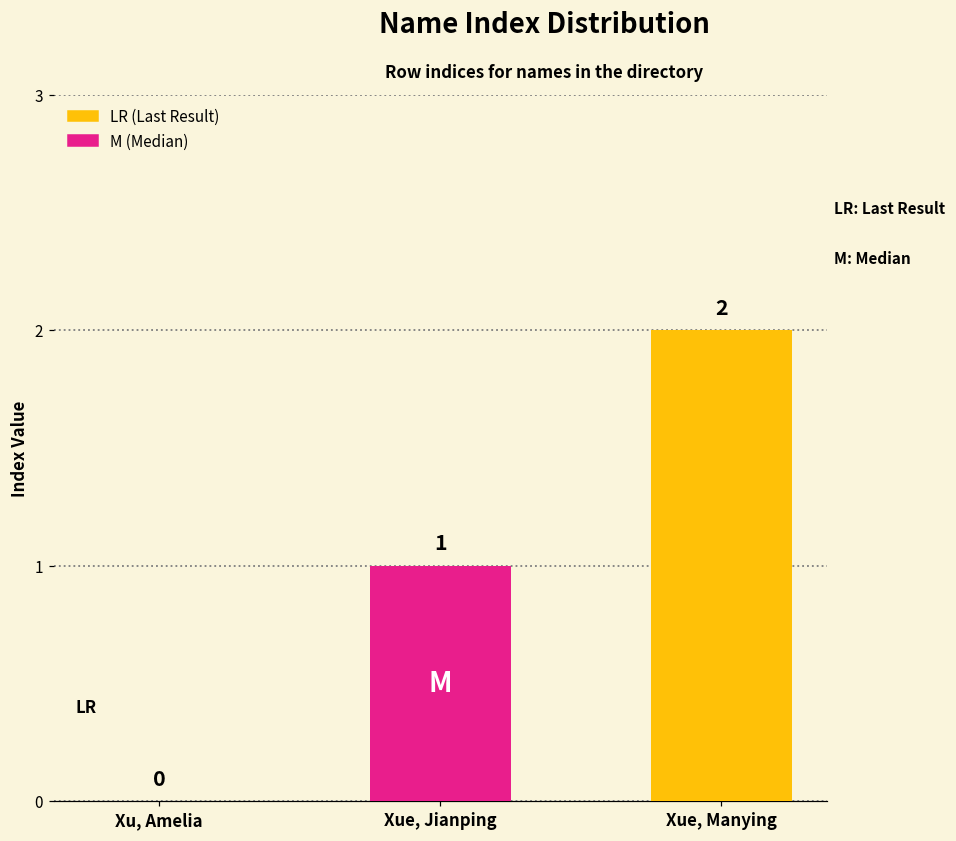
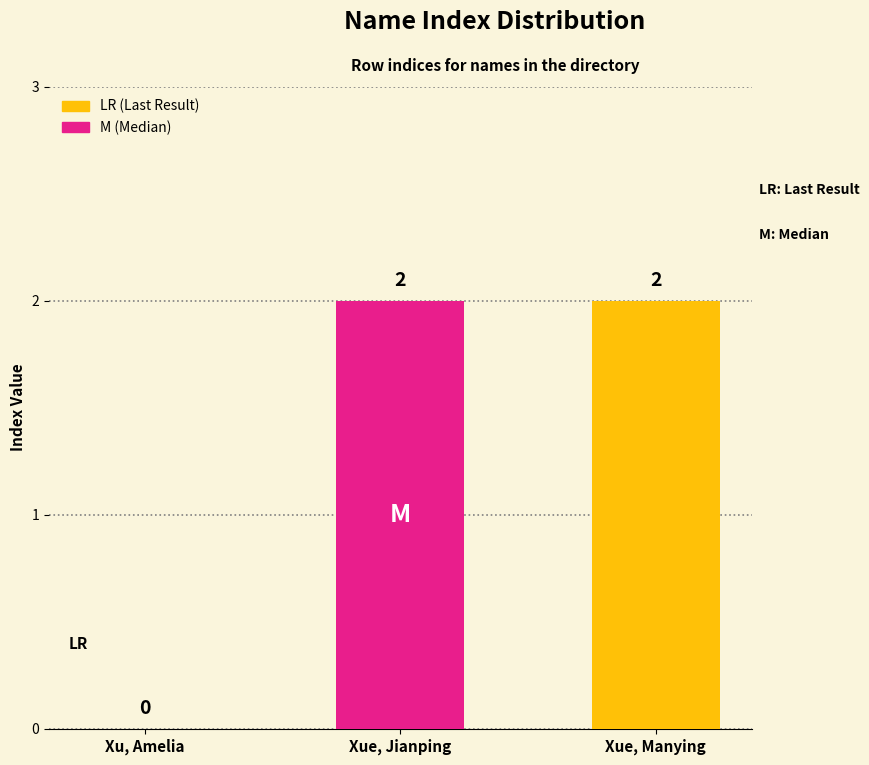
  {
    "Xu, Amelia": 0,
-   "Xue, Jianping": 1,
+   "Xue, Jianping": 2,
    "Xue, Manying": 2
  }
